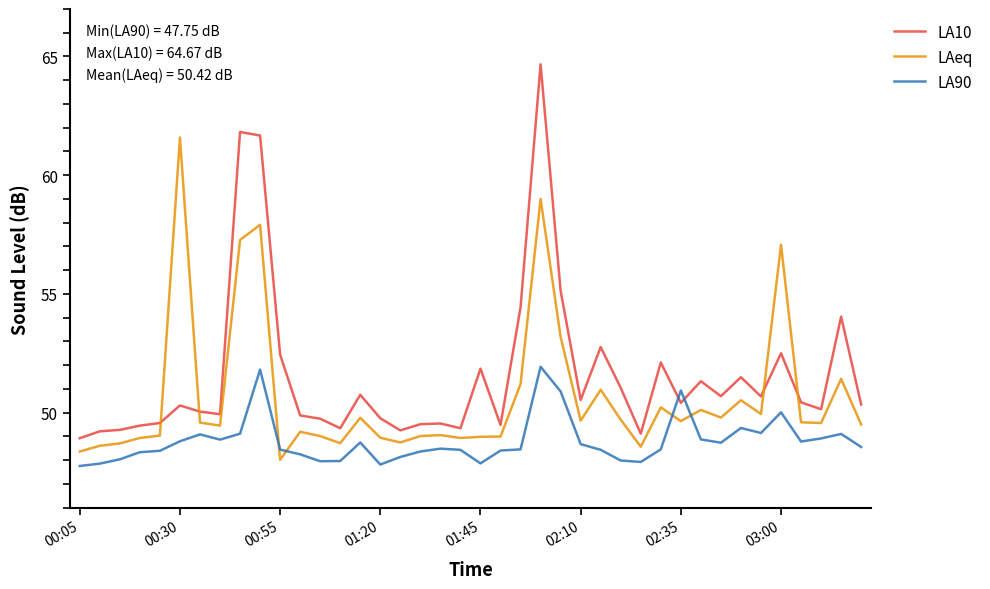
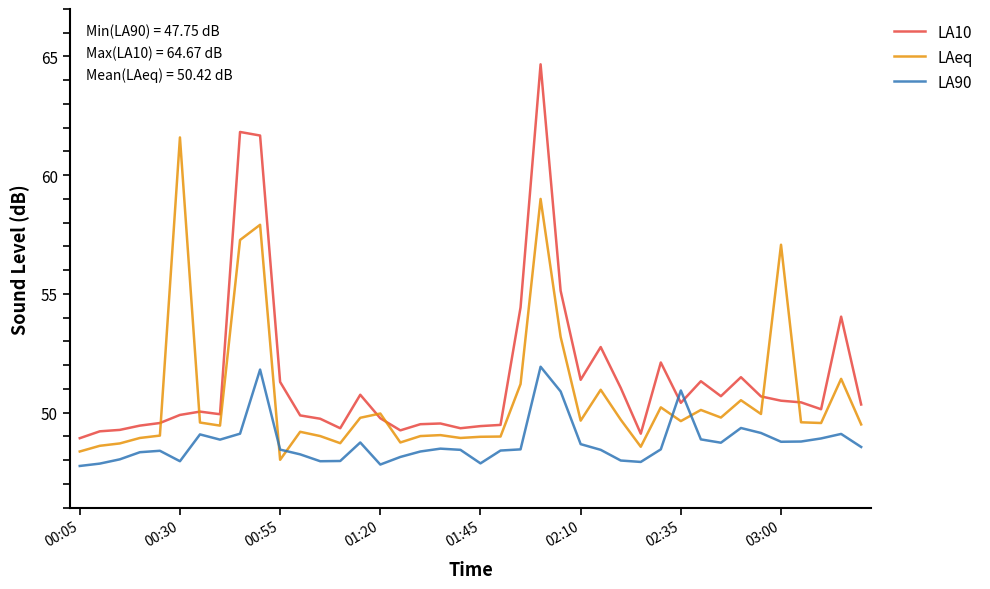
  {
    "LA10": {
      "00:05": 48.9,
-     "00:30": 50.3,
-     "00:55": 52.4,
+     "00:30": 49.9,
+     "00:55": 51.3,
      "01:20": 49.8,
-     "01:45": 51.9,
-     "02:10": 50.5,
+     "01:45": 49.4,
+     "02:10": 51.4,
      "02:35": 50.4,
-     "03:00": 52.5
+     "03:00": 50.5
    },
    "LAeq": {
      "00:05": 48.4,
      "00:30": 61.6,
      "00:55": 48.0,
-     "01:20": 48.9,
+     "01:20": 50.0,
      "01:45": 49.0,
      "02:10": 49.7,
      "02:35": 49.6,
      "03:00": 57.1
    },
    "LA90": {
      "00:05": 47.8,
-     "00:30": 48.8,
+     "00:30": 48.0,
      "00:55": 48.4,
      "01:20": 47.8,
      "01:45": 47.9,
      "02:10": 48.7,
      "02:35": 50.9,
-     "03:00": 50.0
+     "03:00": 48.8
    }
  }
